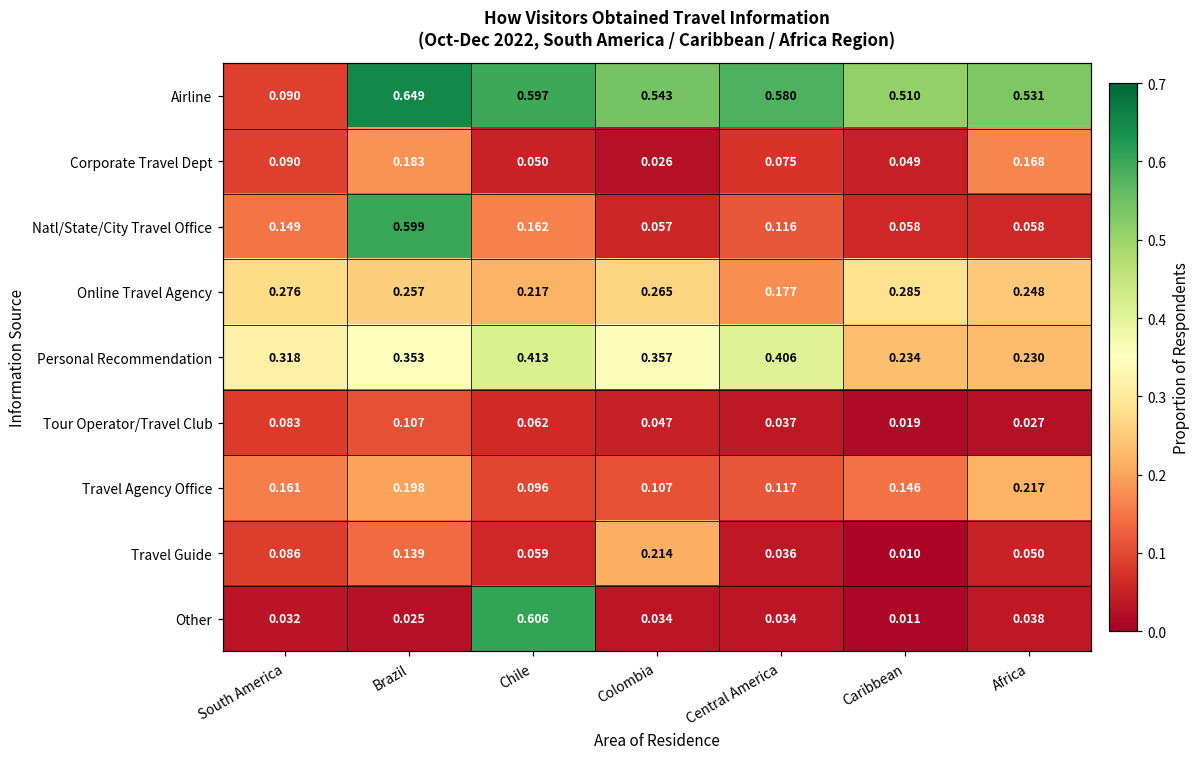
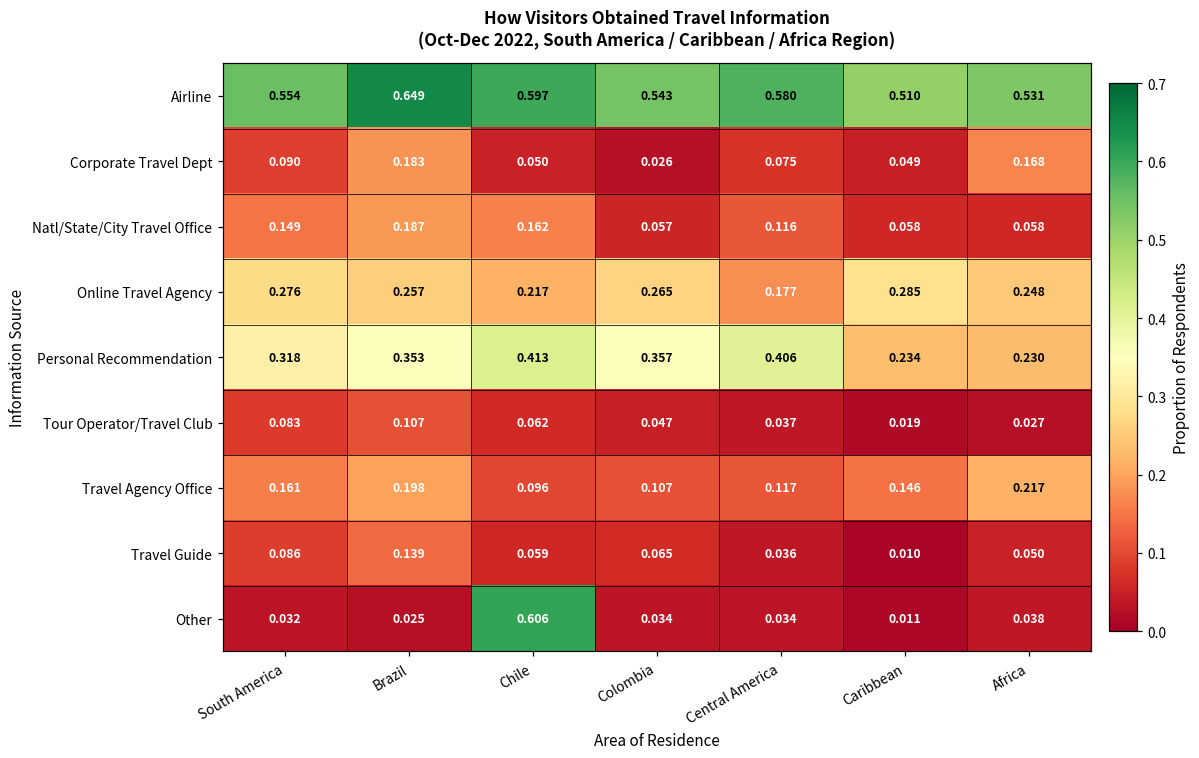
  {
    "Airline": {
-     "South America": 0.090,
+     "South America": 0.554,
      "Brazil": 0.649,
      "Chile": 0.597,
      "Colombia": 0.543,
      "Central America": 0.580,
      "Caribbean": 0.510,
      "Africa": 0.531
    },
    "Corporate Travel Dept": {
      "South America": 0.090,
      "Brazil": 0.183,
      "Chile": 0.050,
      "Colombia": 0.026,
      "Central America": 0.075,
      "Caribbean": 0.049,
      "Africa": 0.168
    },
    "Natl/State/City Travel Office": {
      "South America": 0.149,
-     "Brazil": 0.599,
+     "Brazil": 0.187,
      "Chile": 0.162,
      "Colombia": 0.057,
      "Central America": 0.116,
      "Caribbean": 0.058,
      "Africa": 0.058
    },
    "Online Travel Agency": {
      "South America": 0.276,
      "Brazil": 0.257,
      "Chile": 0.217,
      "Colombia": 0.265,
      "Central America": 0.177,
      "Caribbean": 0.285,
      "Africa": 0.248
    },
    "Personal Recommendation": {
      "South America": 0.318,
      "Brazil": 0.353,
      "Chile": 0.413,
      "Colombia": 0.357,
      "Central America": 0.406,
      "Caribbean": 0.234,
      "Africa": 0.230
    },
    "Tour Operator/Travel Club": {
      "South America": 0.083,
      "Brazil": 0.107,
      "Chile": 0.062,
      "Colombia": 0.047,
      "Central America": 0.037,
      "Caribbean": 0.019,
      "Africa": 0.027
    },
    "Travel Agency Office": {
      "South America": 0.161,
      "Brazil": 0.198,
      "Chile": 0.096,
      "Colombia": 0.107,
      "Central America": 0.117,
      "Caribbean": 0.146,
      "Africa": 0.217
    },
    "Travel Guide": {
      "South America": 0.086,
      "Brazil": 0.139,
      "Chile": 0.059,
-     "Colombia": 0.214,
+     "Colombia": 0.065,
      "Central America": 0.036,
      "Caribbean": 0.010,
      "Africa": 0.050
    },
    "Other": {
      "South America": 0.032,
      "Brazil": 0.025,
      "Chile": 0.606,
      "Colombia": 0.034,
      "Central America": 0.034,
      "Caribbean": 0.011,
      "Africa": 0.038
    }
  }
